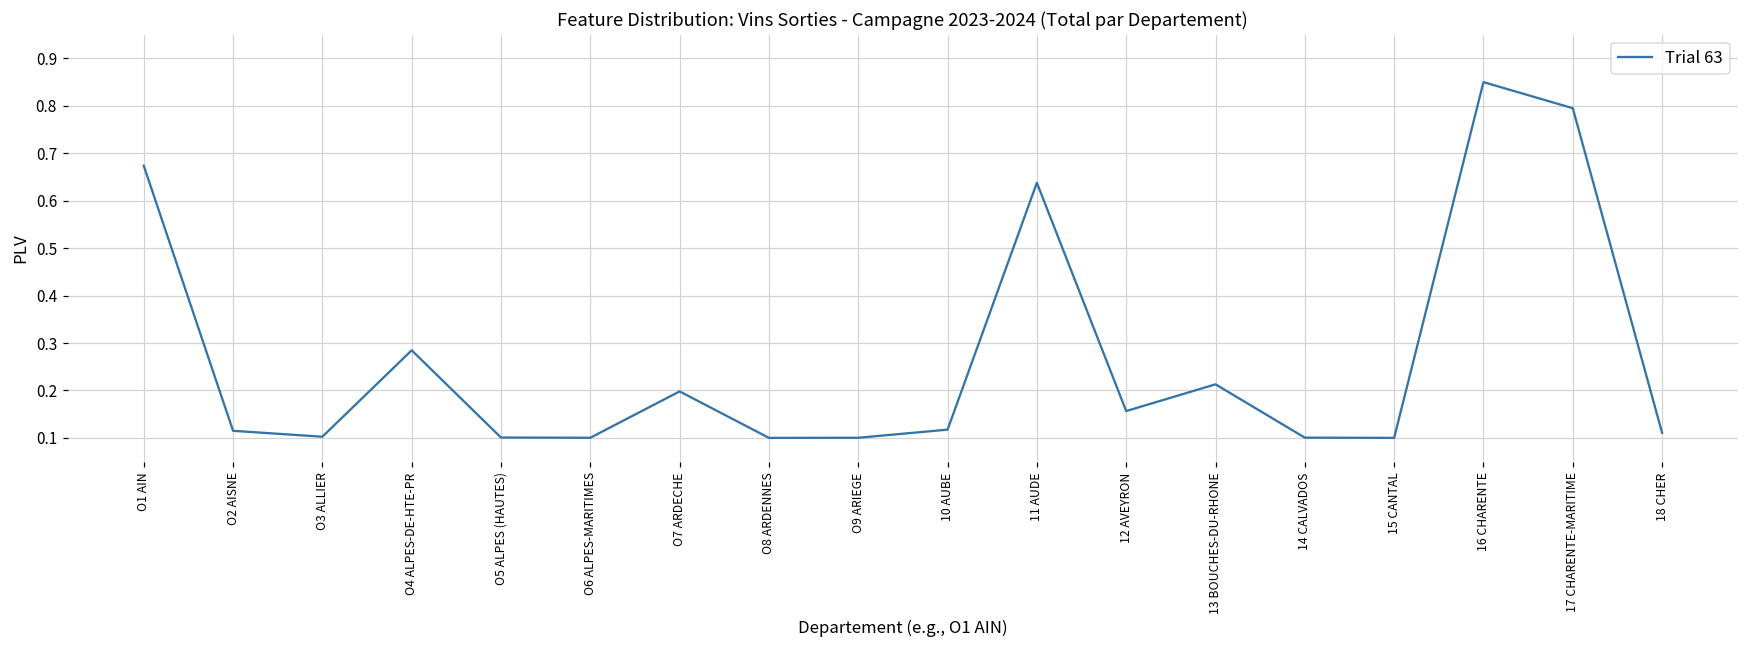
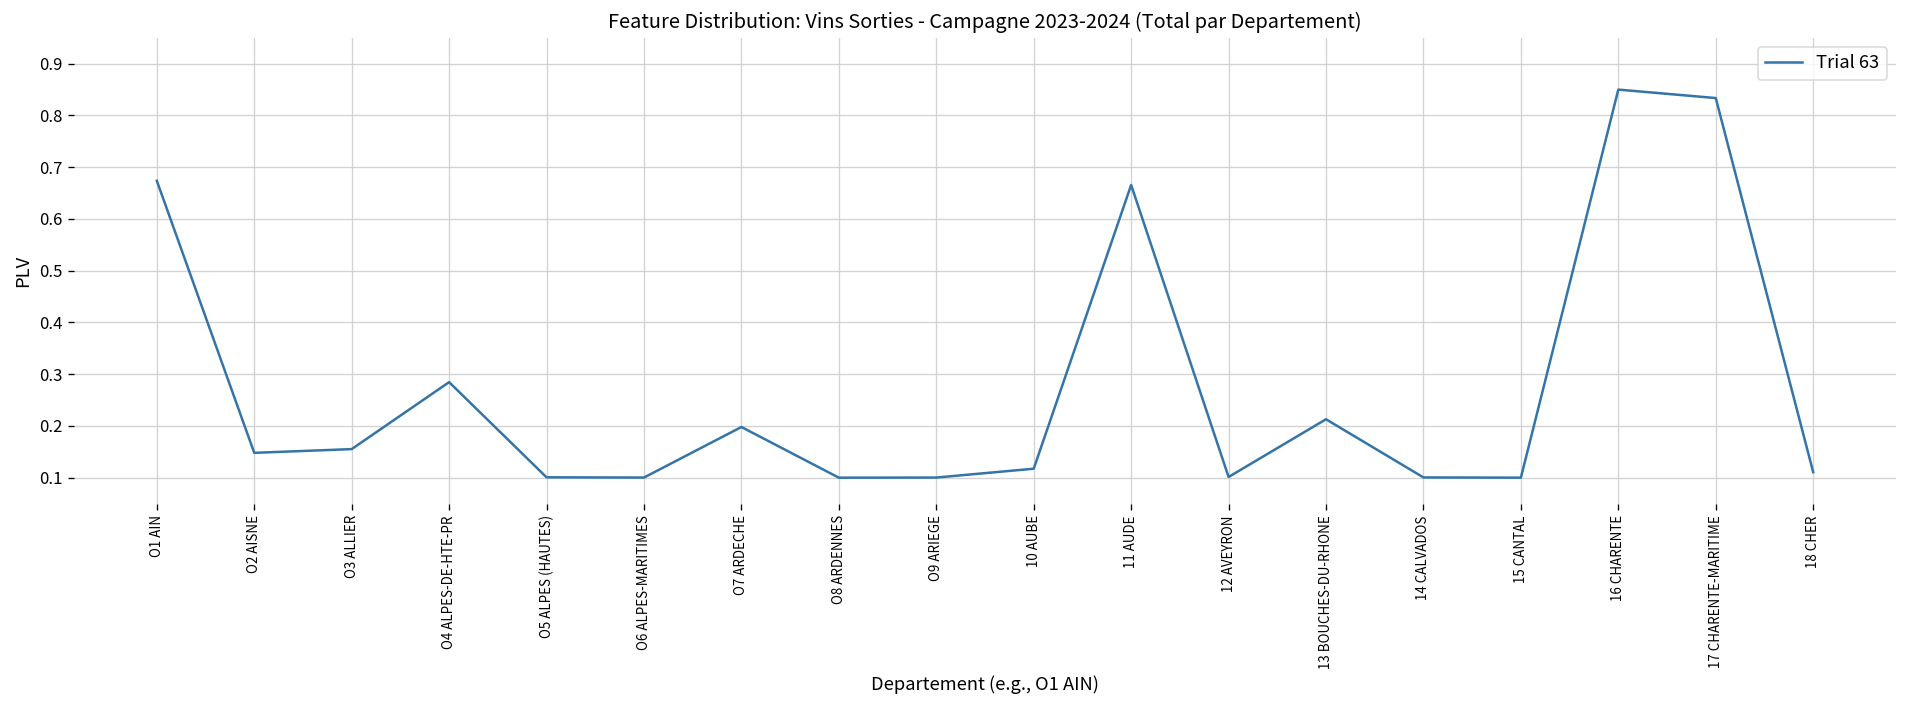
  {
    "O1 AIN": 0.67,
-   "O2 AISNE": 0.11,
-   "O3 ALLIER": 0.10,
+   "O2 AISNE": 0.15,
+   "O3 ALLIER": 0.16,
    "O4 ALPES-DE-HTE-PR": 0.28,
    "O5 ALPES (HAUTES)": 0.10,
    "O6 ALPES-MARITIMES": 0.10,
    "O7 ARDECHE": 0.20,
    "O8 ARDENNES": 0.10,
    "O9 ARIEGE": 0.10,
    "10 AUBE": 0.12,
-   "11 AUDE": 0.64,
-   "12 AVEYRON": 0.16,
+   "11 AUDE": 0.67,
+   "12 AVEYRON": 0.10,
    "13 BOUCHES-DU-RHONE": 0.21,
    "14 CALVADOS": 0.10,
    "15 CANTAL": 0.10,
    "16 CHARENTE": 0.85,
-   "17 CHARENTE-MARITIME": 0.80,
+   "17 CHARENTE-MARITIME": 0.83,
    "18 CHER": 0.11
  }
